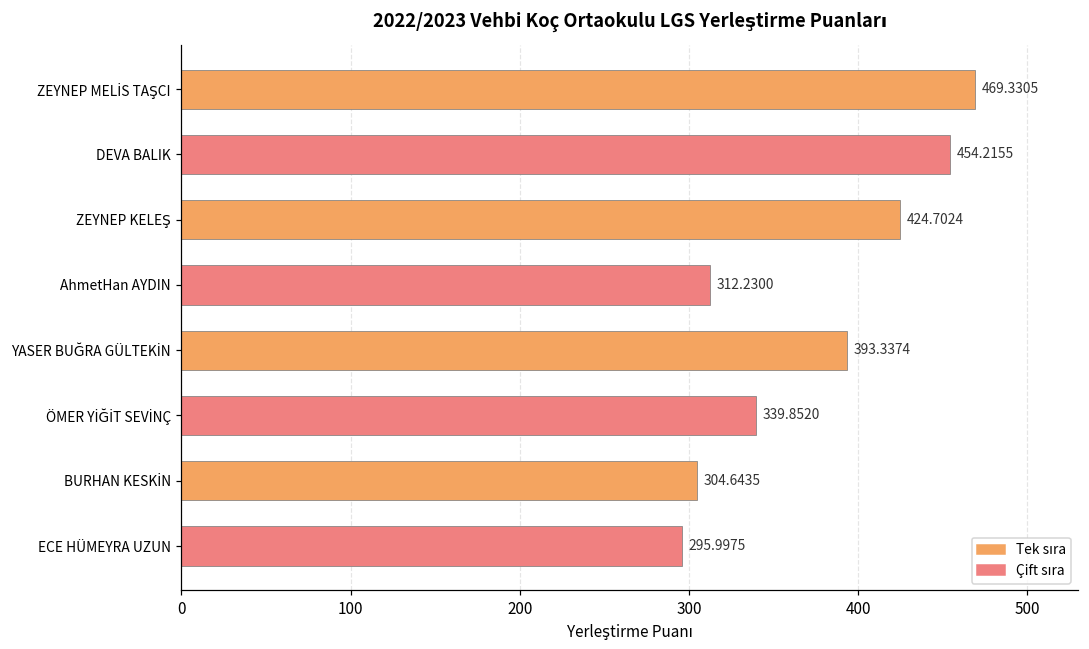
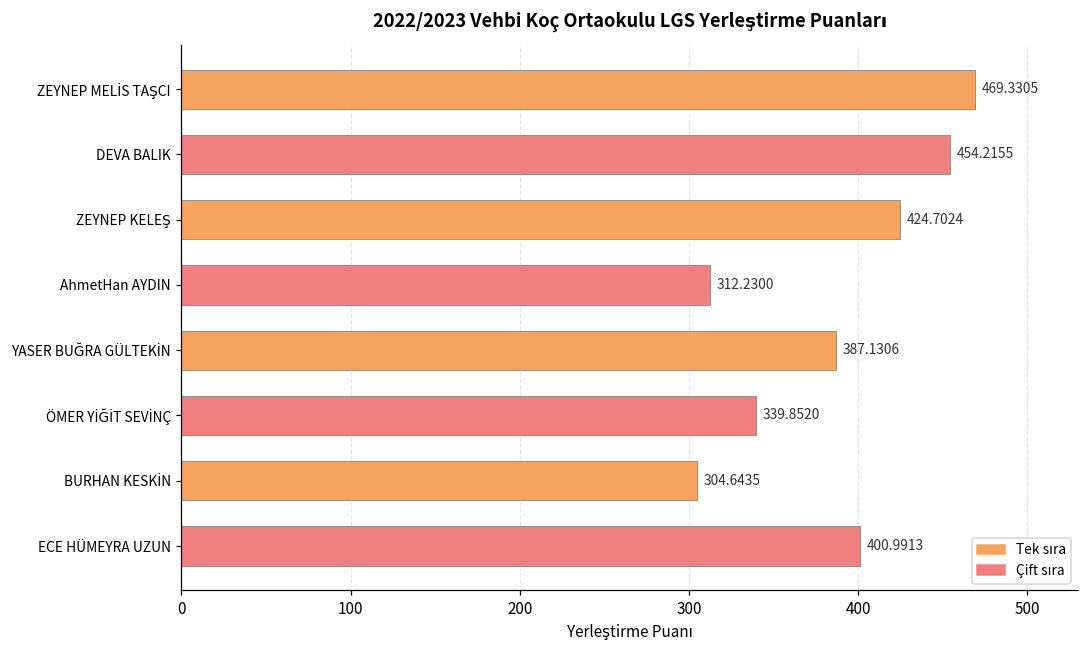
  {
    "ZEYNEP MELİS TAŞCI": 469.3305,
    "DEVA BALIK": 454.2155,
    "ZEYNEP KELEŞ": 424.7024,
    "AhmetHan AYDIN": 312.2300,
-   "YASER BUĞRA GÜLTEKİN": 393.3374,
+   "YASER BUĞRA GÜLTEKİN": 387.1306,
    "ÖMER YİĞİT SEVİNÇ": 339.8520,
    "BURHAN KESKİN": 304.6435,
-   "ECE HÜMEYRA UZUN": 295.9975
+   "ECE HÜMEYRA UZUN": 400.9913
  }
